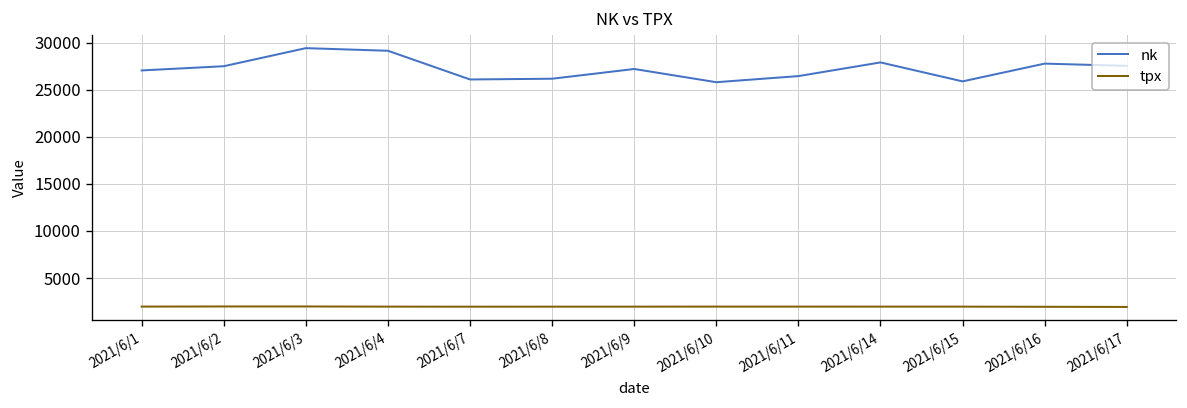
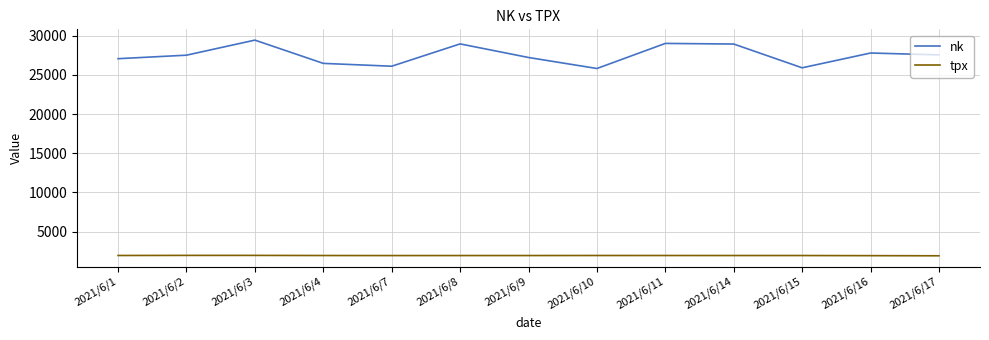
  {
    "nk": {
      "2021/6/1": 27000,
      "2021/6/2": 28000,
      "2021/6/3": 29000,
-     "2021/6/4": 29000,
+     "2021/6/4": 26000,
      "2021/6/7": 26000,
-     "2021/6/8": 26000,
+     "2021/6/8": 29000,
      "2021/6/9": 27000,
      "2021/6/10": 26000,
-     "2021/6/11": 26000,
-     "2021/6/14": 28000,
+     "2021/6/11": 29000,
+     "2021/6/14": 29000,
      "2021/6/15": 26000,
      "2021/6/16": 28000
    },
    "tpx": {
      "2021/6/1": 2000,
      "2021/6/2": 2000,
      "2021/6/3": 2000,
      "2021/6/4": 2000,
      "2021/6/7": 2000,
      "2021/6/8": 2000,
      "2021/6/9": 2000,
      "2021/6/10": 2000,
      "2021/6/11": 2000,
      "2021/6/14": 2000,
      "2021/6/15": 2000,
      "2021/6/16": 2000,
      "2021/6/17": 2000
    }
  }
